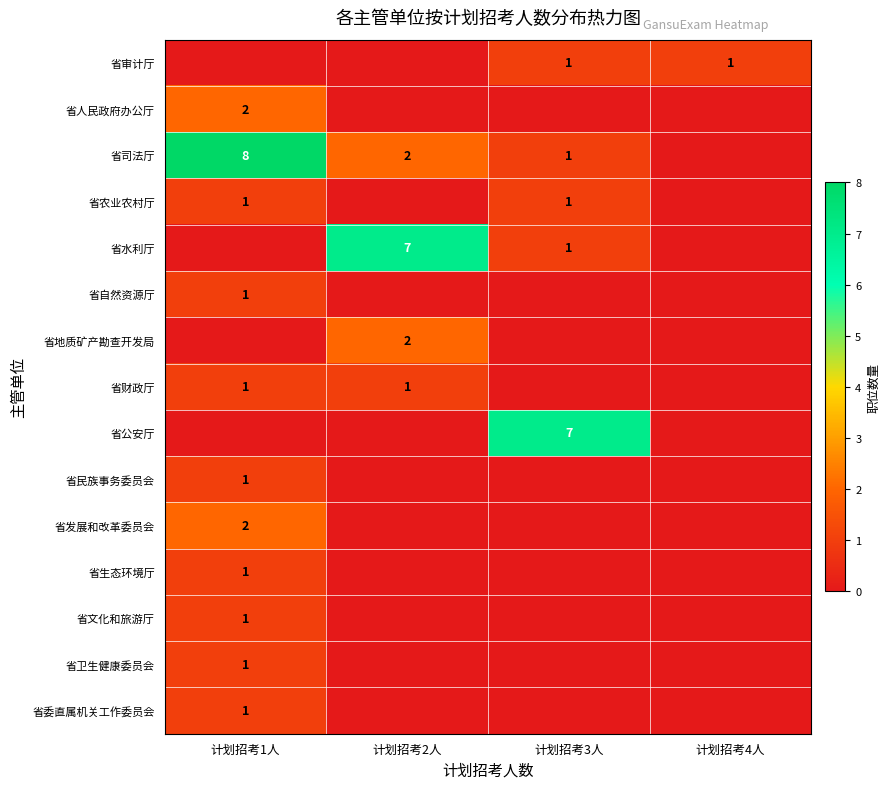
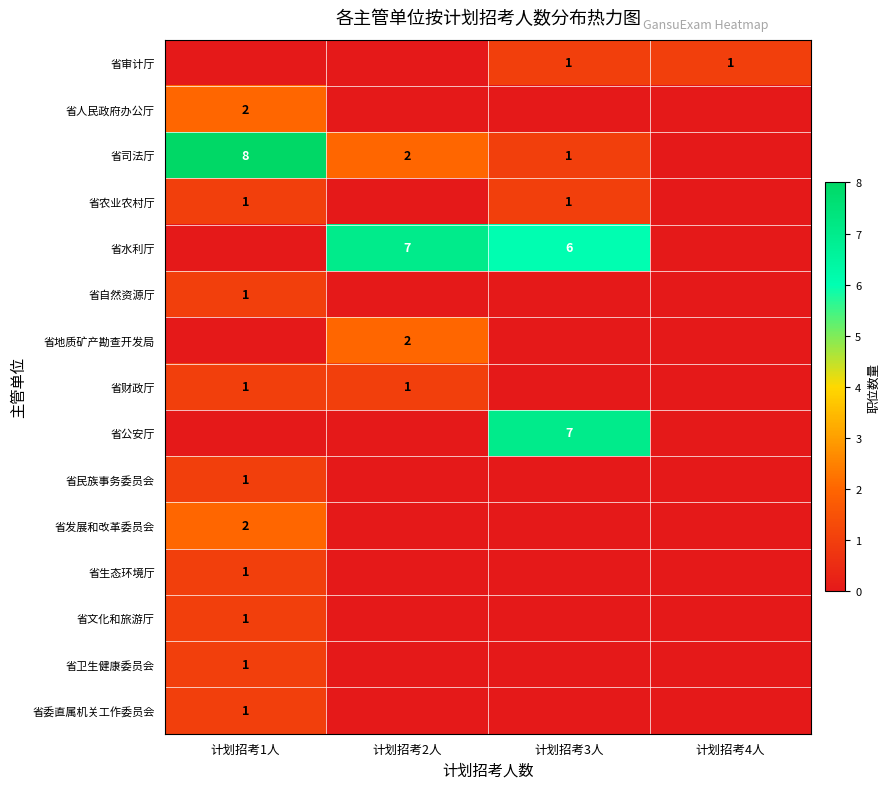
  {
    "省审计厅": {
      "计划招考3人": 1,
      "计划招考4人": 1
    },
    "省人民政府办公厅": {
      "计划招考1人": 2
    },
    "省司法厅": {
      "计划招考1人": 8,
      "计划招考2人": 2,
      "计划招考3人": 1
    },
    "省农业农村厅": {
      "计划招考1人": 1,
      "计划招考3人": 1
    },
    "省水利厅": {
      "计划招考2人": 7,
-     "计划招考3人": 1
+     "计划招考3人": 6
    },
    "省自然资源厅": {
      "计划招考1人": 1
    },
    "省地质矿产勘查开发局": {
      "计划招考2人": 2
    },
    "省财政厅": {
      "计划招考1人": 1,
      "计划招考2人": 1
    },
    "省公安厅": {
      "计划招考3人": 7
    },
    "省民族事务委员会": {
      "计划招考1人": 1
    },
    "省发展和改革委员会": {
      "计划招考1人": 2
    },
    "省生态环境厅": {
      "计划招考1人": 1
    },
    "省文化和旅游厅": {
      "计划招考1人": 1
    },
    "省卫生健康委员会": {
      "计划招考1人": 1
    },
    "省委直属机关工作委员会": {
      "计划招考1人": 1
    }
  }
